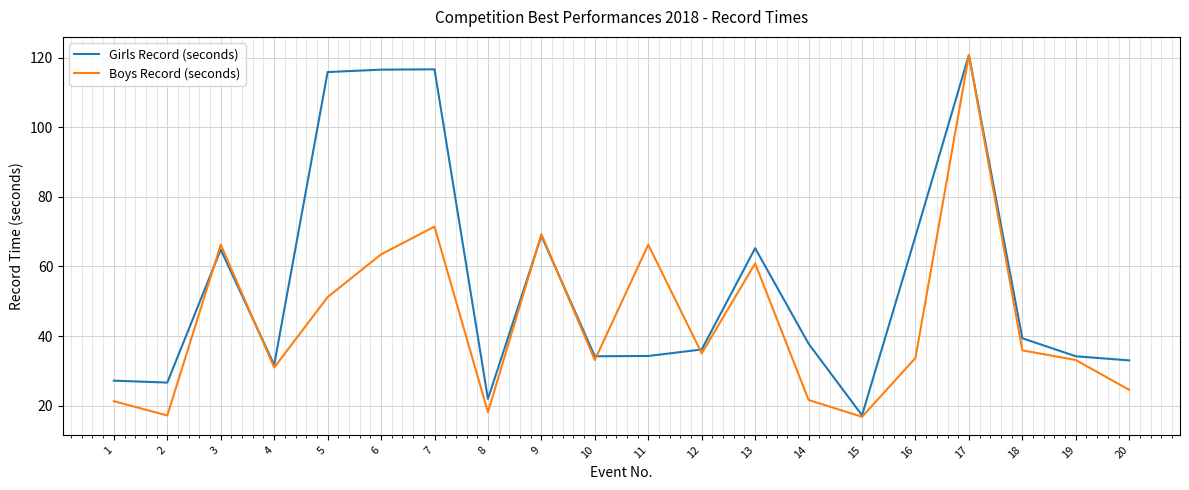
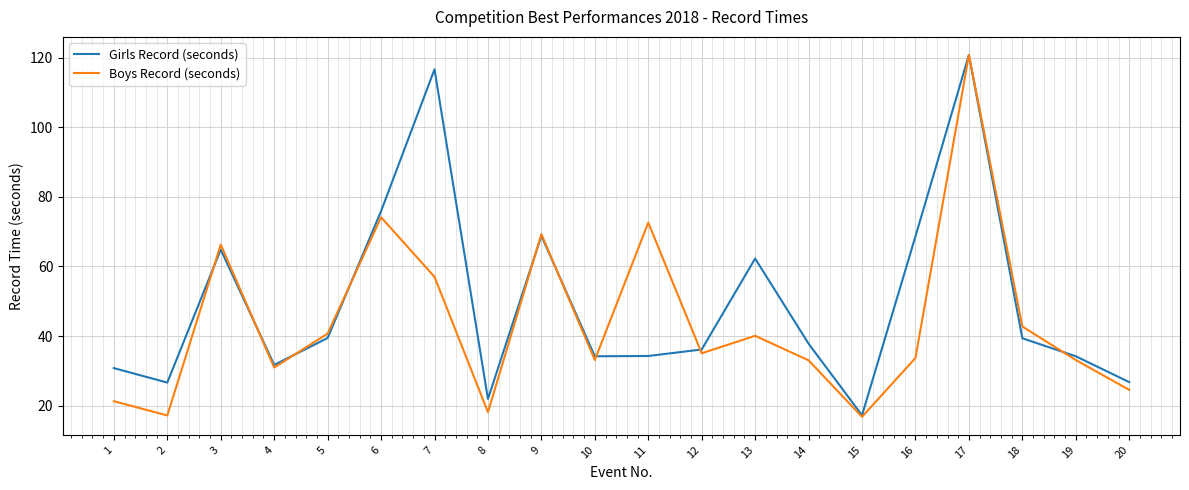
  {
    "Girls Record (seconds)": {
-     "1": 27,
+     "1": 31,
      "2": 27,
      "3": 65,
      "4": 32,
-     "5": 116,
-     "6": 117,
+     "5": 39,
+     "6": 76,
      "7": 117,
      "8": 22,
      "10": 34,
      "11": 34,
      "12": 36,
-     "13": 65,
+     "13": 62,
      "14": 38,
      "16": 69,
      "18": 39,
      "19": 34,
-     "20": 33
+     "20": 27
    },
    "Boys Record (seconds)": {
      "1": 21,
      "2": 17,
      "3": 66,
      "4": 31,
-     "5": 51,
-     "6": 64,
-     "7": 71,
+     "5": 41,
+     "6": 74,
+     "7": 57,
      "8": 18,
      "10": 33,
-     "11": 66,
+     "11": 73,
      "12": 35,
-     "13": 61,
-     "14": 22,
+     "13": 40,
+     "14": 33,
      "16": 34,
-     "18": 36,
+     "18": 43,
      "19": 33,
      "20": 25
    }
  }
